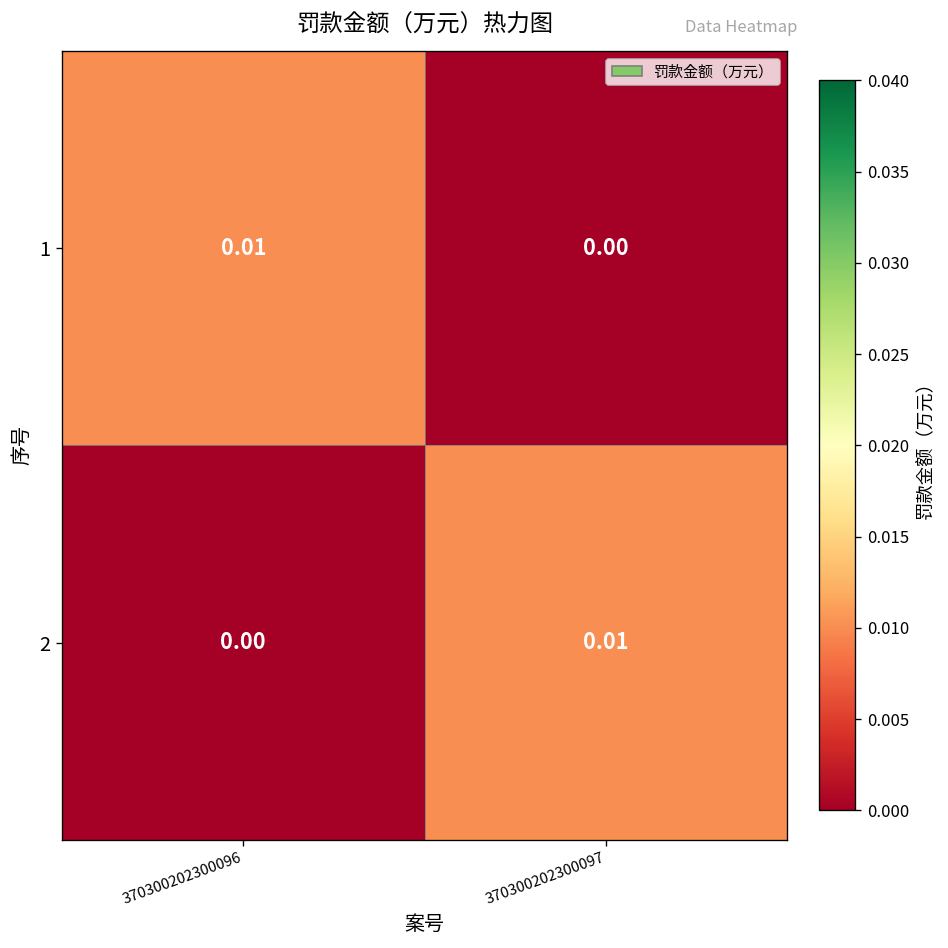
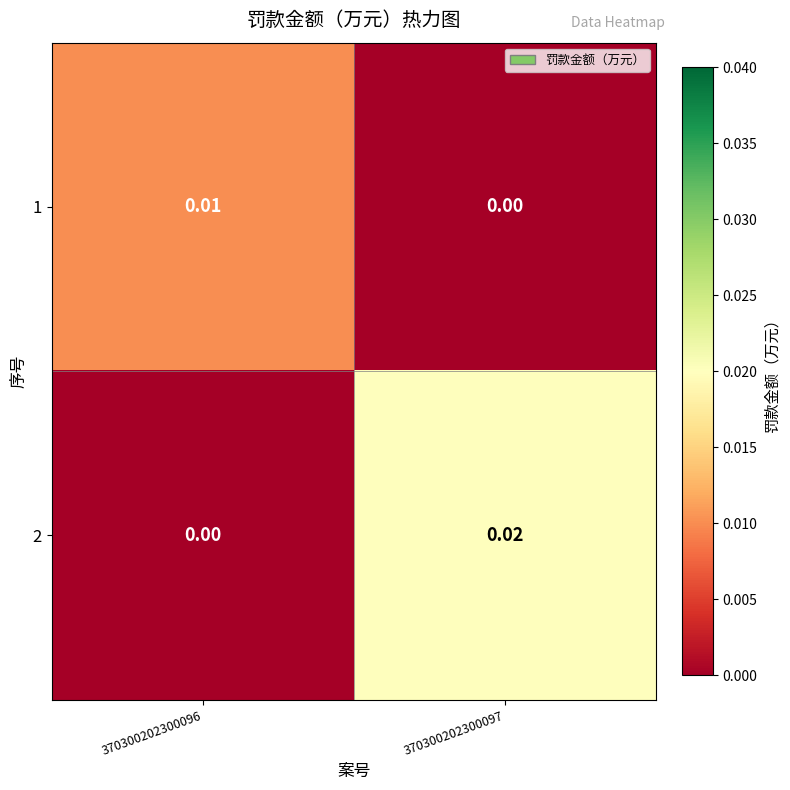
  {
    "1": {
      "370300202300096": 0.01,
      "370300202300097": 0.00
    },
    "2": {
      "370300202300096": 0.00,
-     "370300202300097": 0.01
+     "370300202300097": 0.02
    }
  }
